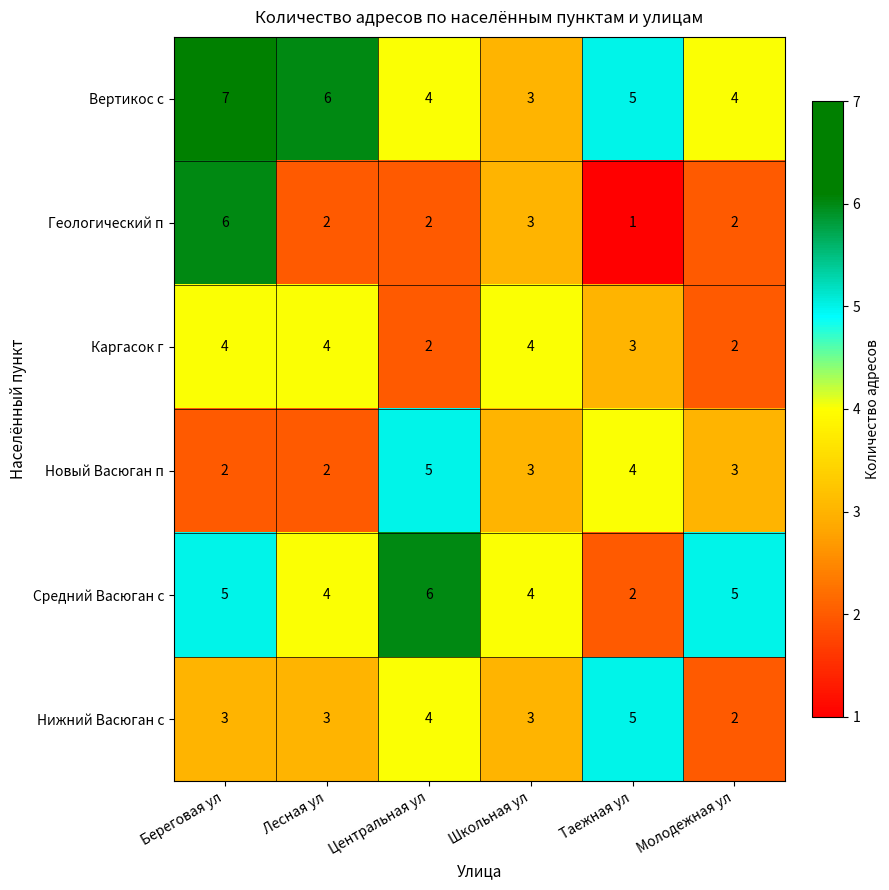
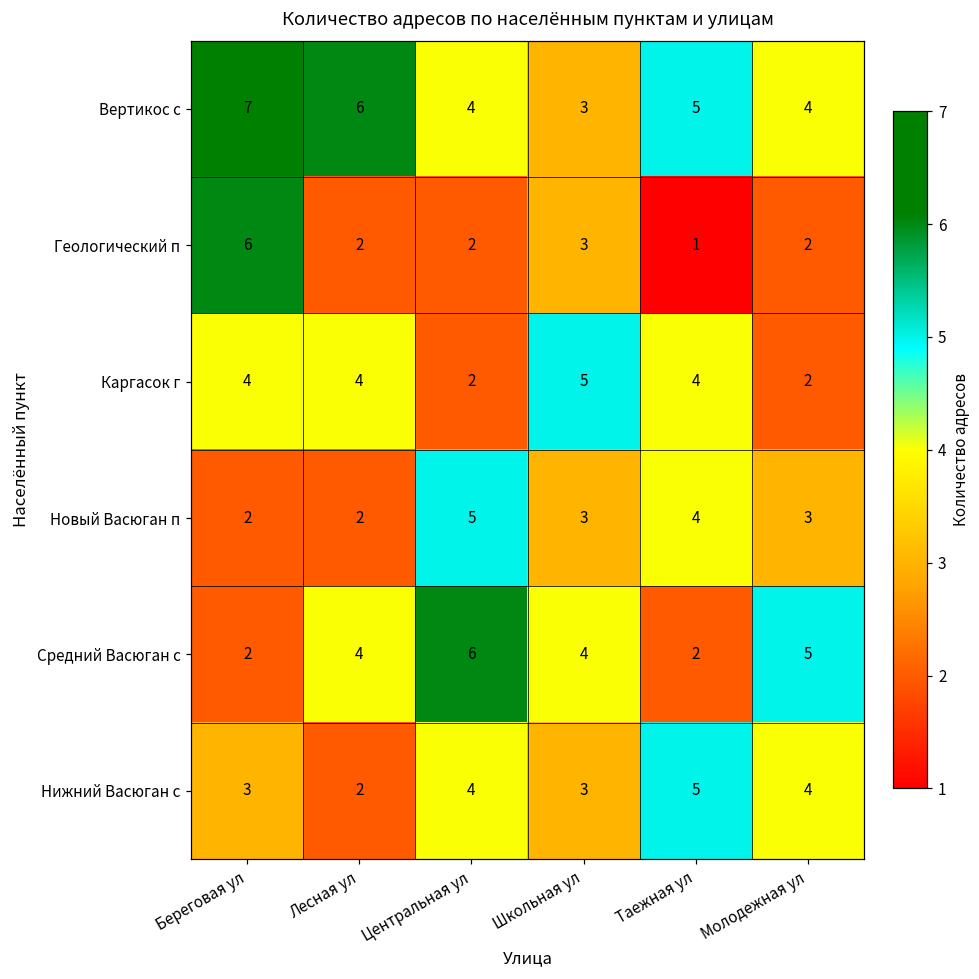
  {
    "Вертикос с": {
      "Береговая ул": 7,
      "Лесная ул": 6,
      "Центральная ул": 4,
      "Школьная ул": 3,
      "Таежная ул": 5,
      "Молодежная ул": 4
    },
    "Геологический п": {
      "Береговая ул": 6,
      "Лесная ул": 2,
      "Центральная ул": 2,
      "Школьная ул": 3,
      "Таежная ул": 1,
      "Молодежная ул": 2
    },
    "Каргасок г": {
      "Береговая ул": 4,
      "Лесная ул": 4,
      "Центральная ул": 2,
-     "Школьная ул": 4,
-     "Таежная ул": 3,
+     "Школьная ул": 5,
+     "Таежная ул": 4,
      "Молодежная ул": 2
    },
    "Новый Васюган п": {
      "Береговая ул": 2,
      "Лесная ул": 2,
      "Центральная ул": 5,
      "Школьная ул": 3,
      "Таежная ул": 4,
      "Молодежная ул": 3
    },
    "Средний Васюган с": {
-     "Береговая ул": 5,
+     "Береговая ул": 2,
      "Лесная ул": 4,
      "Центральная ул": 6,
      "Школьная ул": 4,
      "Таежная ул": 2,
      "Молодежная ул": 5
    },
    "Нижний Васюган с": {
      "Береговая ул": 3,
-     "Лесная ул": 3,
+     "Лесная ул": 2,
      "Центральная ул": 4,
      "Школьная ул": 3,
      "Таежная ул": 5,
-     "Молодежная ул": 2
+     "Молодежная ул": 4
    }
  }
